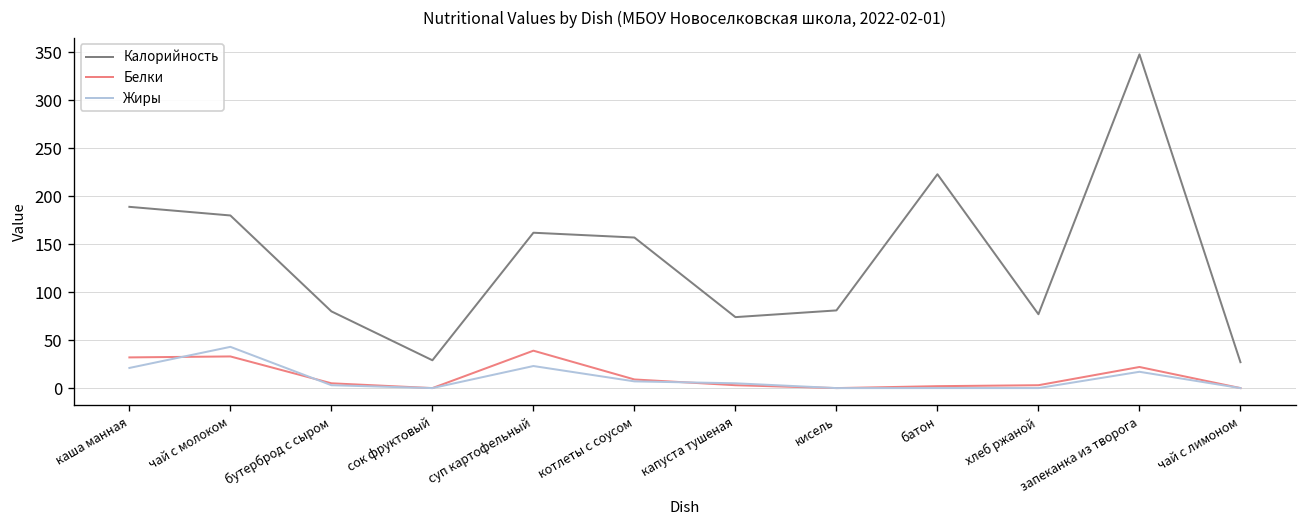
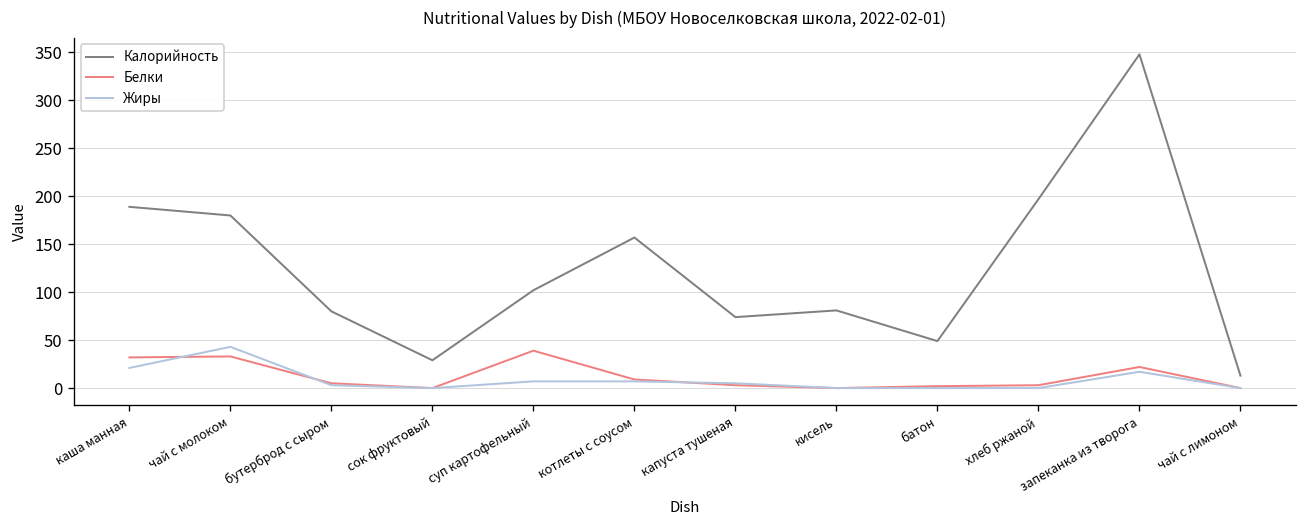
  {
    "Калорийность": {
      "каша манная": 190,
      "чай с молоком": 180,
      "бутерброд с сыром": 80,
      "сок фруктовый": 30,
-     "суп картофельный": 160,
+     "суп картофельный": 100,
      "котлеты с соусом": 160,
      "капуста тушеная": 70,
      "кисель": 80,
-     "батон": 220,
-     "хлеб ржаной": 80,
+     "батон": 50,
+     "хлеб ржаной": 200,
      "запеканка из творога": 350,
-     "чай с лимоном": 30
+     "чай с лимоном": 10
    },
    "Белки": {
      "каша манная": 30,
      "чай с молоком": 30,
      "суп картофельный": 40,
      "запеканка из творога": 20
    },
    "Жиры": {
      "каша манная": 20,
      "чай с молоком": 40,
-     "суп картофельный": 20,
+     "суп картофельный": 10,
      "запеканка из творога": 20
    }
  }
